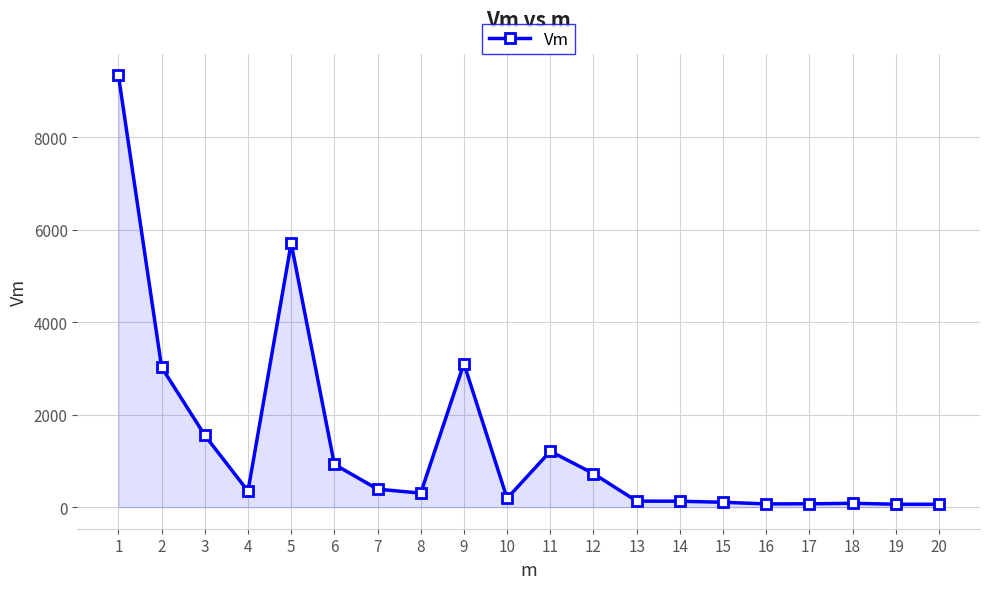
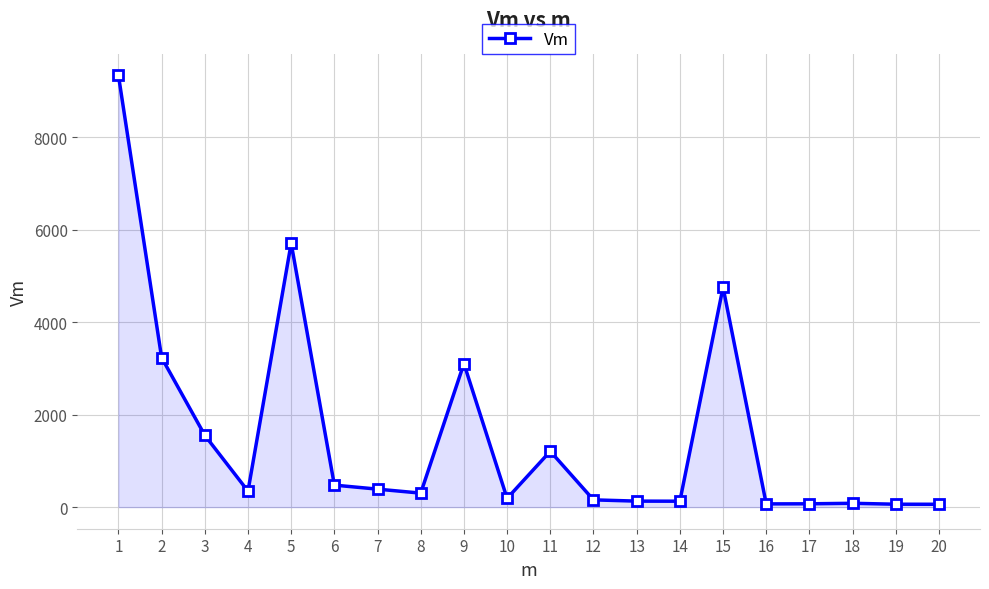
  {
    "1": 9300,
-   "2": 3000,
+   "2": 3200,
    "3": 1600,
    "4": 300,
    "5": 5700,
-   "6": 900,
+   "6": 500,
    "7": 400,
    "8": 300,
    "9": 3100,
    "10": 200,
    "11": 1200,
-   "12": 700,
+   "12": 200,
    "13": 100,
    "14": 100,
-   "15": 100,
+   "15": 4800,
    "16": 100,
    "17": 100,
    "18": 100,
    "19": 100,
    "20": 100
  }
